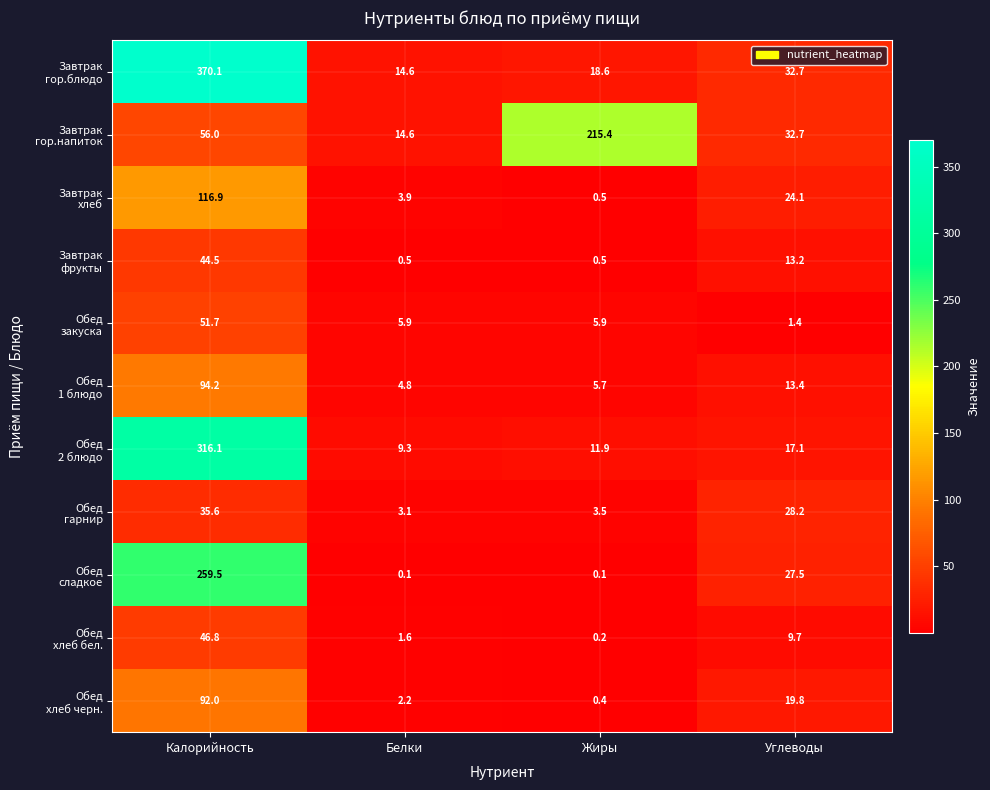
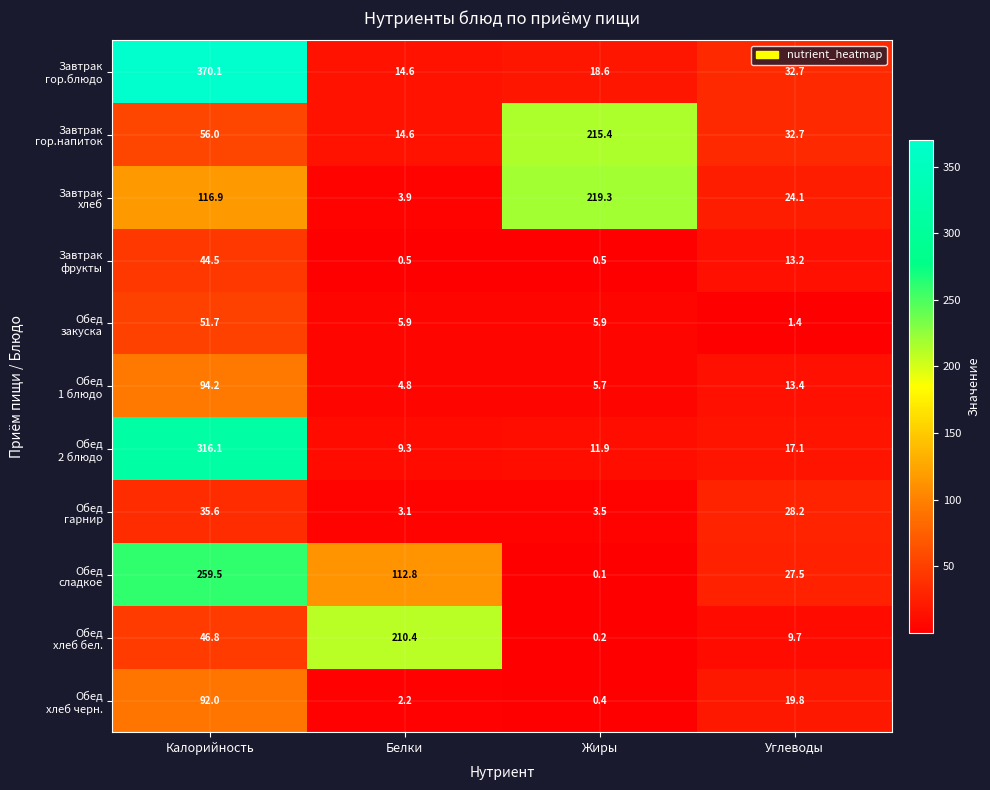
  {
    "Завтрак гор.блюдо": {
      "Калорийность": 370.1,
      "Белки": 14.6,
      "Жиры": 18.6,
      "Углеводы": 32.7
    },
    "Завтрак гор.напиток": {
      "Калорийность": 56.0,
      "Белки": 14.6,
      "Жиры": 215.4,
      "Углеводы": 32.7
    },
    "Завтрак хлеб": {
      "Калорийность": 116.9,
      "Белки": 3.9,
-     "Жиры": 0.5,
+     "Жиры": 219.3,
      "Углеводы": 24.1
    },
    "Завтрак фрукты": {
      "Калорийность": 44.5,
      "Белки": 0.5,
      "Жиры": 0.5,
      "Углеводы": 13.2
    },
    "Обед закуска": {
      "Калорийность": 51.7,
      "Белки": 5.9,
      "Жиры": 5.9,
      "Углеводы": 1.4
    },
    "Обед 1 блюдо": {
      "Калорийность": 94.2,
      "Белки": 4.8,
      "Жиры": 5.7,
      "Углеводы": 13.4
    },
    "Обед 2 блюдо": {
      "Калорийность": 316.1,
      "Белки": 9.3,
      "Жиры": 11.9,
      "Углеводы": 17.1
    },
    "Обед гарнир": {
      "Калорийность": 35.6,
      "Белки": 3.1,
      "Жиры": 3.5,
      "Углеводы": 28.2
    },
    "Обед сладкое": {
      "Калорийность": 259.5,
-     "Белки": 0.1,
+     "Белки": 112.8,
      "Жиры": 0.1,
      "Углеводы": 27.5
    },
    "Обед хлеб бел.": {
      "Калорийность": 46.8,
-     "Белки": 1.6,
+     "Белки": 210.4,
      "Жиры": 0.2,
      "Углеводы": 9.7
    },
    "Обед хлеб черн.": {
      "Калорийность": 92.0,
      "Белки": 2.2,
      "Жиры": 0.4,
      "Углеводы": 19.8
    }
  }
